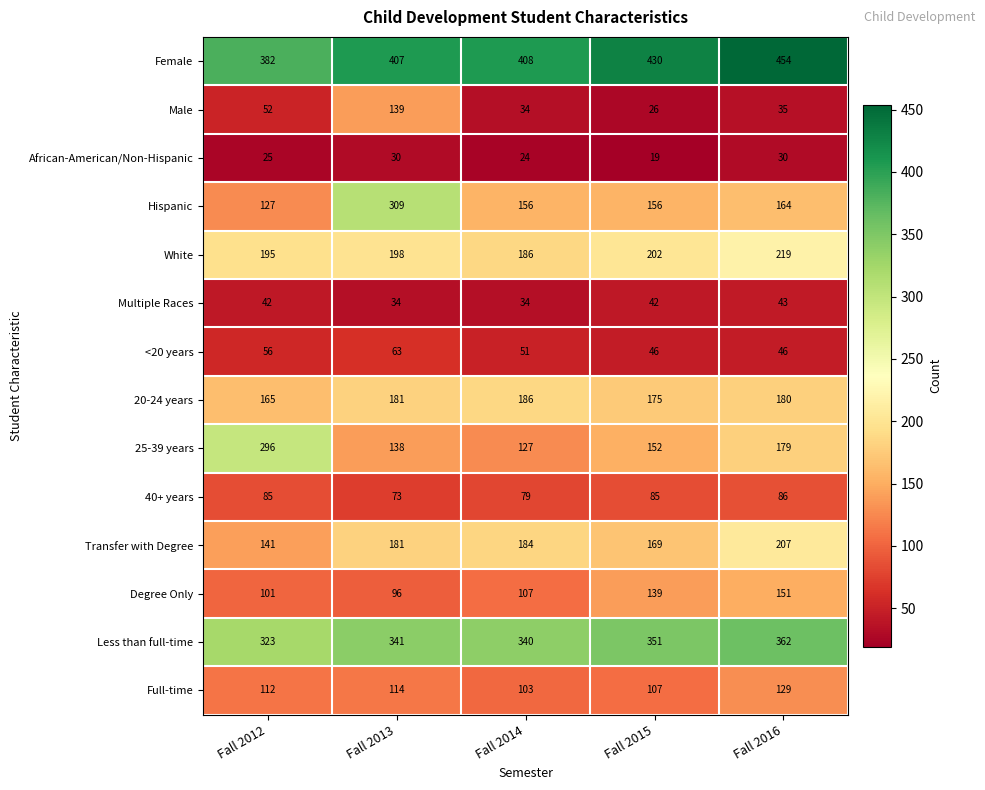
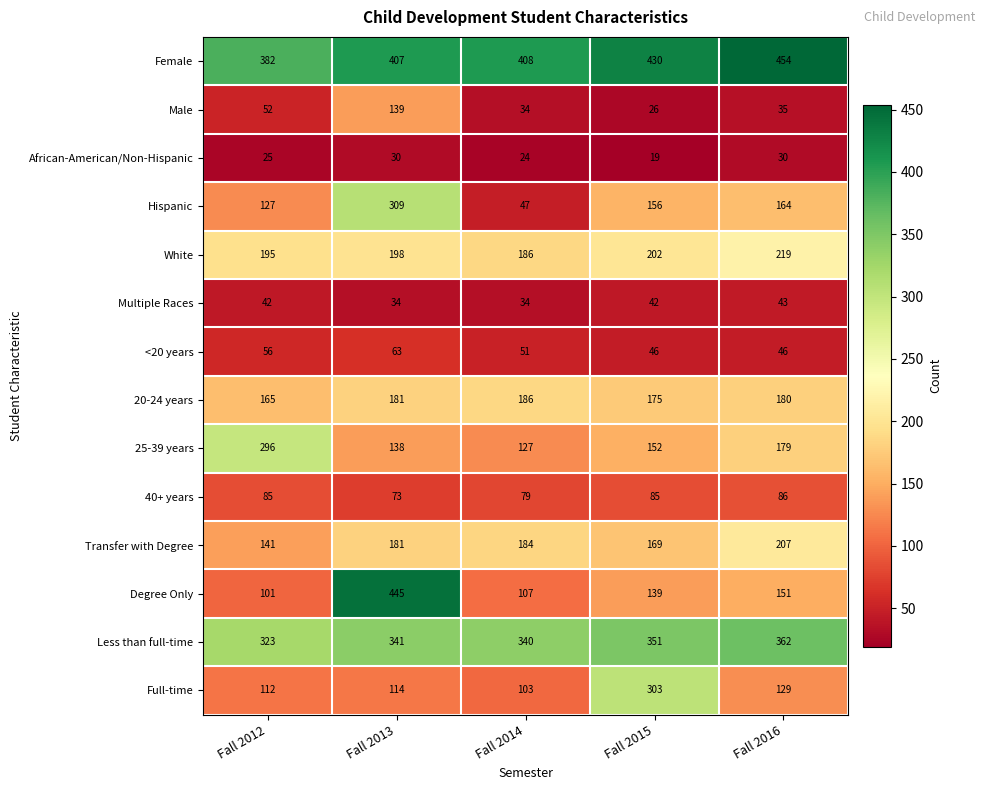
  {
    "Female": {
      "Fall 2012": 382,
      "Fall 2013": 407,
      "Fall 2014": 408,
      "Fall 2015": 430,
      "Fall 2016": 454
    },
    "Male": {
      "Fall 2012": 52,
      "Fall 2013": 139,
      "Fall 2014": 34,
      "Fall 2015": 26,
      "Fall 2016": 35
    },
    "African-American/Non-Hispanic": {
      "Fall 2012": 25,
      "Fall 2013": 30,
      "Fall 2014": 24,
      "Fall 2015": 19,
      "Fall 2016": 30
    },
    "Hispanic": {
      "Fall 2012": 127,
      "Fall 2013": 309,
-     "Fall 2014": 156,
+     "Fall 2014": 47,
      "Fall 2015": 156,
      "Fall 2016": 164
    },
    "White": {
      "Fall 2012": 195,
      "Fall 2013": 198,
      "Fall 2014": 186,
      "Fall 2015": 202,
      "Fall 2016": 219
    },
    "Multiple Races": {
      "Fall 2012": 42,
      "Fall 2013": 34,
      "Fall 2014": 34,
      "Fall 2015": 42,
      "Fall 2016": 43
    },
    "<20 years": {
      "Fall 2012": 56,
      "Fall 2013": 63,
      "Fall 2014": 51,
      "Fall 2015": 46,
      "Fall 2016": 46
    },
    "20-24 years": {
      "Fall 2012": 165,
      "Fall 2013": 181,
      "Fall 2014": 186,
      "Fall 2015": 175,
      "Fall 2016": 180
    },
    "25-39 years": {
      "Fall 2012": 296,
      "Fall 2013": 138,
      "Fall 2014": 127,
      "Fall 2015": 152,
      "Fall 2016": 179
    },
    "40+ years": {
      "Fall 2012": 85,
      "Fall 2013": 73,
      "Fall 2014": 79,
      "Fall 2015": 85,
      "Fall 2016": 86
    },
    "Transfer with Degree": {
      "Fall 2012": 141,
      "Fall 2013": 181,
      "Fall 2014": 184,
      "Fall 2015": 169,
      "Fall 2016": 207
    },
    "Degree Only": {
      "Fall 2012": 101,
-     "Fall 2013": 96,
+     "Fall 2013": 445,
      "Fall 2014": 107,
      "Fall 2015": 139,
      "Fall 2016": 151
    },
    "Less than full-time": {
      "Fall 2012": 323,
      "Fall 2013": 341,
      "Fall 2014": 340,
      "Fall 2015": 351,
      "Fall 2016": 362
    },
    "Full-time": {
      "Fall 2012": 112,
      "Fall 2013": 114,
      "Fall 2014": 103,
-     "Fall 2015": 107,
+     "Fall 2015": 303,
      "Fall 2016": 129
    }
  }
